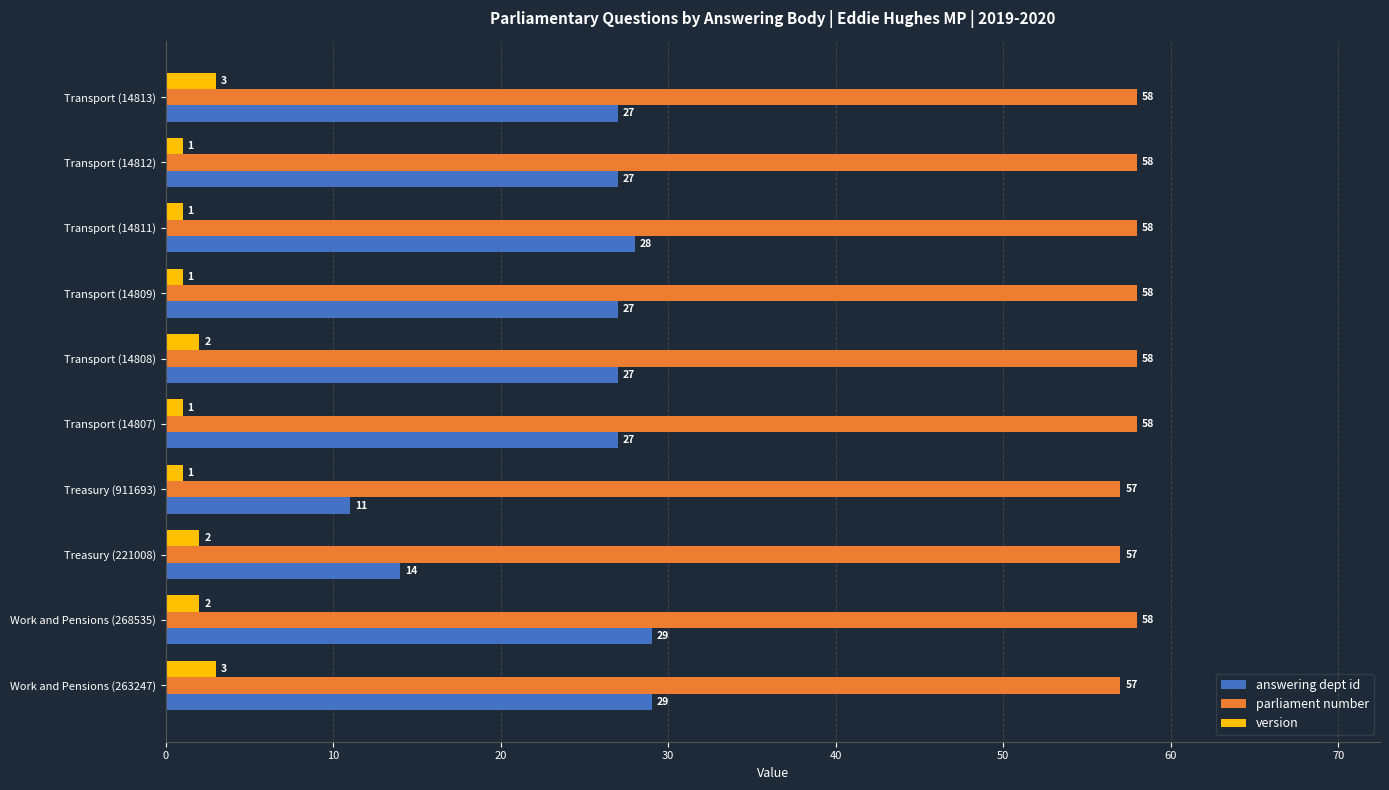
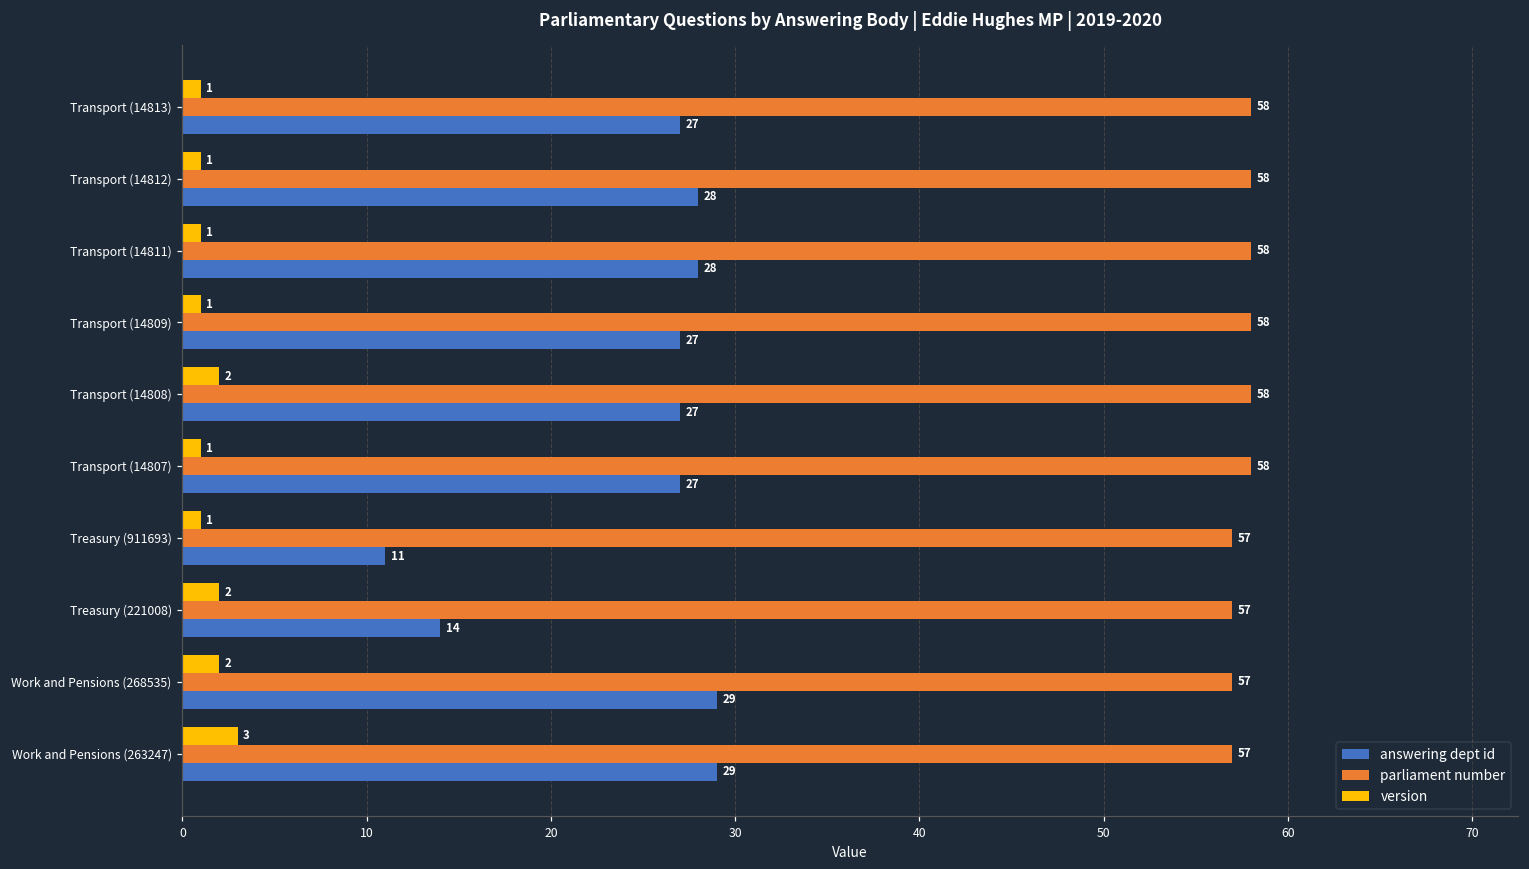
  {
    "answering dept id": {
      "Transport (14813)": 27,
-     "Transport (14812)": 27,
+     "Transport (14812)": 28,
      "Transport (14811)": 28,
      "Transport (14809)": 27,
      "Transport (14808)": 27,
      "Transport (14807)": 27,
      "Treasury (911693)": 11,
      "Treasury (221008)": 14,
      "Work and Pensions (268535)": 29,
      "Work and Pensions (263247)": 29
    },
    "parliament number": {
      "Transport (14813)": 58,
      "Transport (14812)": 58,
      "Transport (14811)": 58,
      "Transport (14809)": 58,
      "Transport (14808)": 58,
      "Transport (14807)": 58,
      "Treasury (911693)": 57,
      "Treasury (221008)": 57,
-     "Work and Pensions (268535)": 58,
+     "Work and Pensions (268535)": 57,
      "Work and Pensions (263247)": 57
    },
    "version": {
-     "Transport (14813)": 3,
+     "Transport (14813)": 1,
      "Transport (14812)": 1,
      "Transport (14811)": 1,
      "Transport (14809)": 1,
      "Transport (14808)": 2,
      "Transport (14807)": 1,
      "Treasury (911693)": 1,
      "Treasury (221008)": 2,
      "Work and Pensions (268535)": 2,
      "Work and Pensions (263247)": 3
    }
  }
